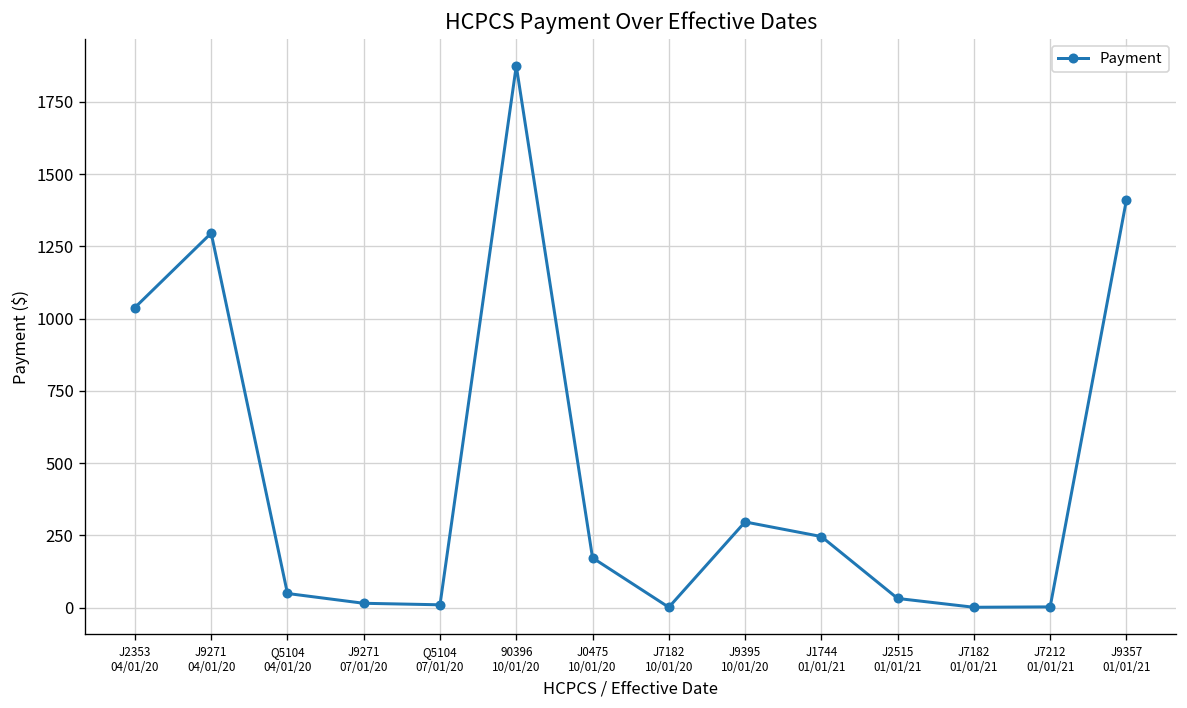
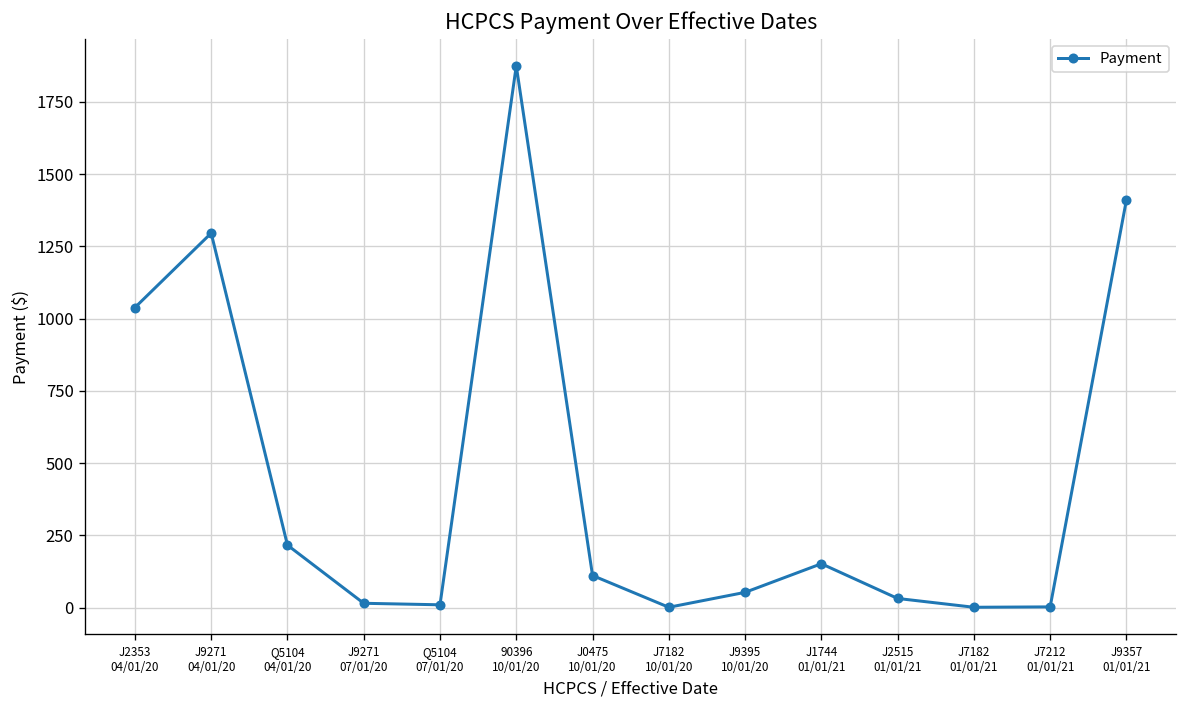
  {
    "J2353 04/01/20": 1040,
    "J9271 04/01/20": 1300,
-   "Q5104 04/01/20": 50,
+   "Q5104 04/01/20": 220,
    "J9271 07/01/20": 20,
    "Q5104 07/01/20": 10,
    "90396 10/01/20": 1870,
-   "J0475 10/01/20": 170,
+   "J0475 10/01/20": 110,
    "J7182 10/01/20": 0,
-   "J9395 10/01/20": 300,
-   "J1744 01/01/21": 250,
+   "J9395 10/01/20": 50,
+   "J1744 01/01/21": 150,
    "J2515 01/01/21": 30,
    "J7182 01/01/21": 0,
    "J7212 01/01/21": 0,
    "J9357 01/01/21": 1410
  }
